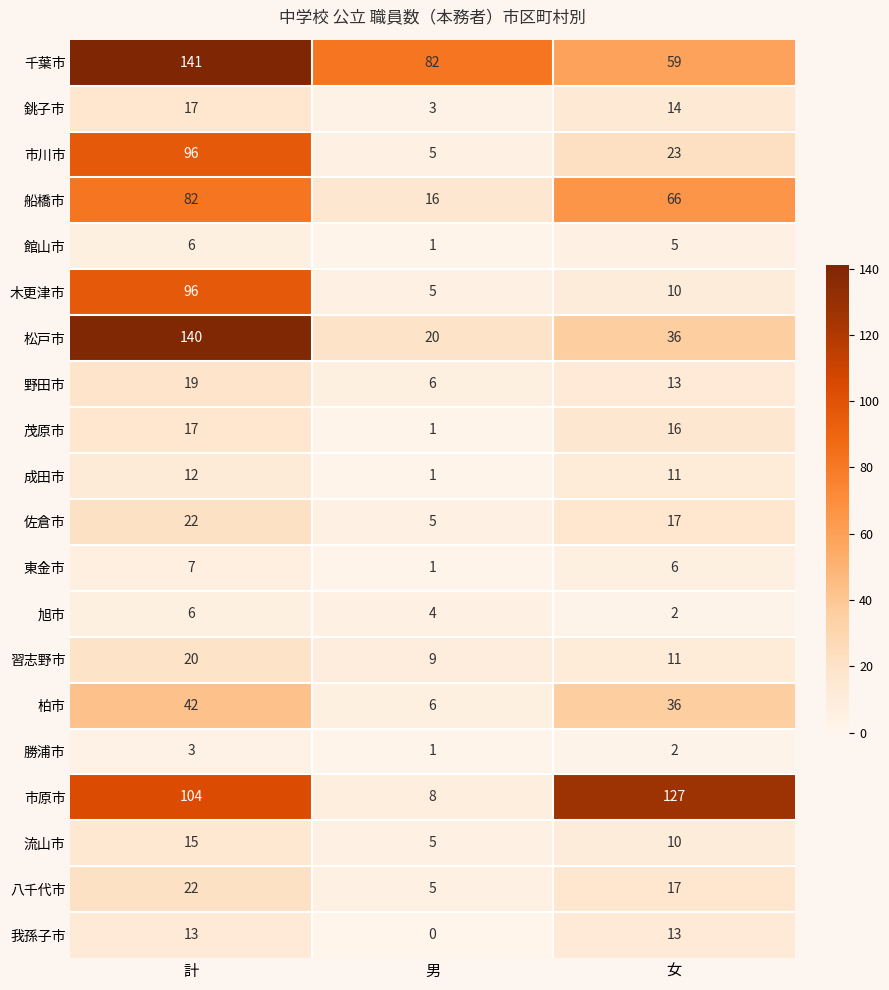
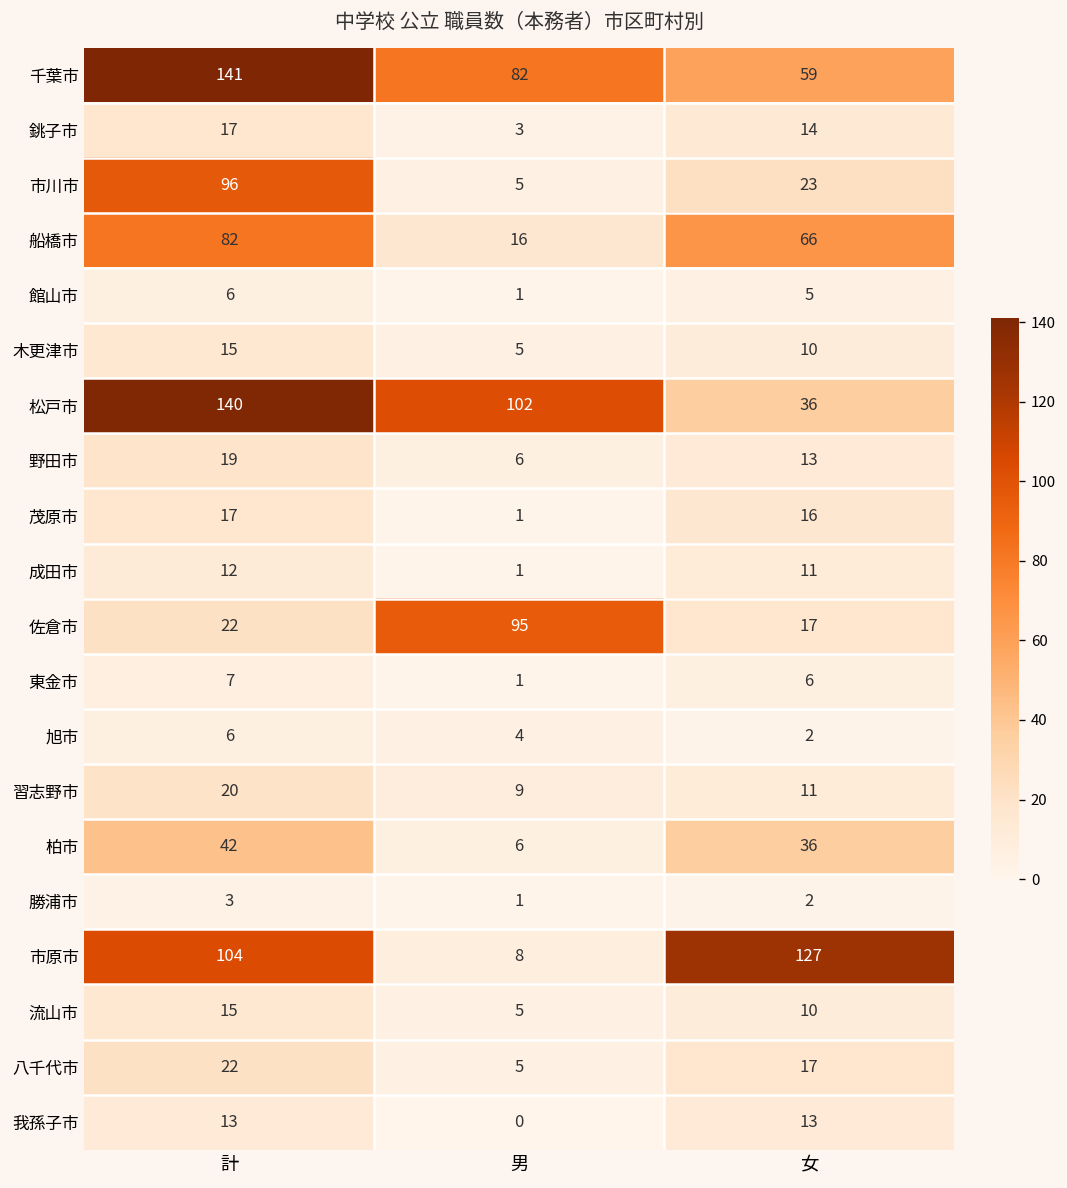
  {
    "千葉市": {
      "計": 141,
      "男": 82,
      "女": 59
    },
    "銚子市": {
      "計": 17,
      "男": 3,
      "女": 14
    },
    "市川市": {
      "計": 96,
      "男": 5,
      "女": 23
    },
    "船橋市": {
      "計": 82,
      "男": 16,
      "女": 66
    },
    "館山市": {
      "計": 6,
      "男": 1,
      "女": 5
    },
    "木更津市": {
-     "計": 96,
+     "計": 15,
      "男": 5,
      "女": 10
    },
    "松戸市": {
      "計": 140,
-     "男": 20,
+     "男": 102,
      "女": 36
    },
    "野田市": {
      "計": 19,
      "男": 6,
      "女": 13
    },
    "茂原市": {
      "計": 17,
      "男": 1,
      "女": 16
    },
    "成田市": {
      "計": 12,
      "男": 1,
      "女": 11
    },
    "佐倉市": {
      "計": 22,
-     "男": 5,
+     "男": 95,
      "女": 17
    },
    "東金市": {
      "計": 7,
      "男": 1,
      "女": 6
    },
    "旭市": {
      "計": 6,
      "男": 4,
      "女": 2
    },
    "習志野市": {
      "計": 20,
      "男": 9,
      "女": 11
    },
    "柏市": {
      "計": 42,
      "男": 6,
      "女": 36
    },
    "勝浦市": {
      "計": 3,
      "男": 1,
      "女": 2
    },
    "市原市": {
      "計": 104,
      "男": 8,
      "女": 127
    },
    "流山市": {
      "計": 15,
      "男": 5,
      "女": 10
    },
    "八千代市": {
      "計": 22,
      "男": 5,
      "女": 17
    },
    "我孫子市": {
      "計": 13,
      "男": 0,
      "女": 13
    }
  }
